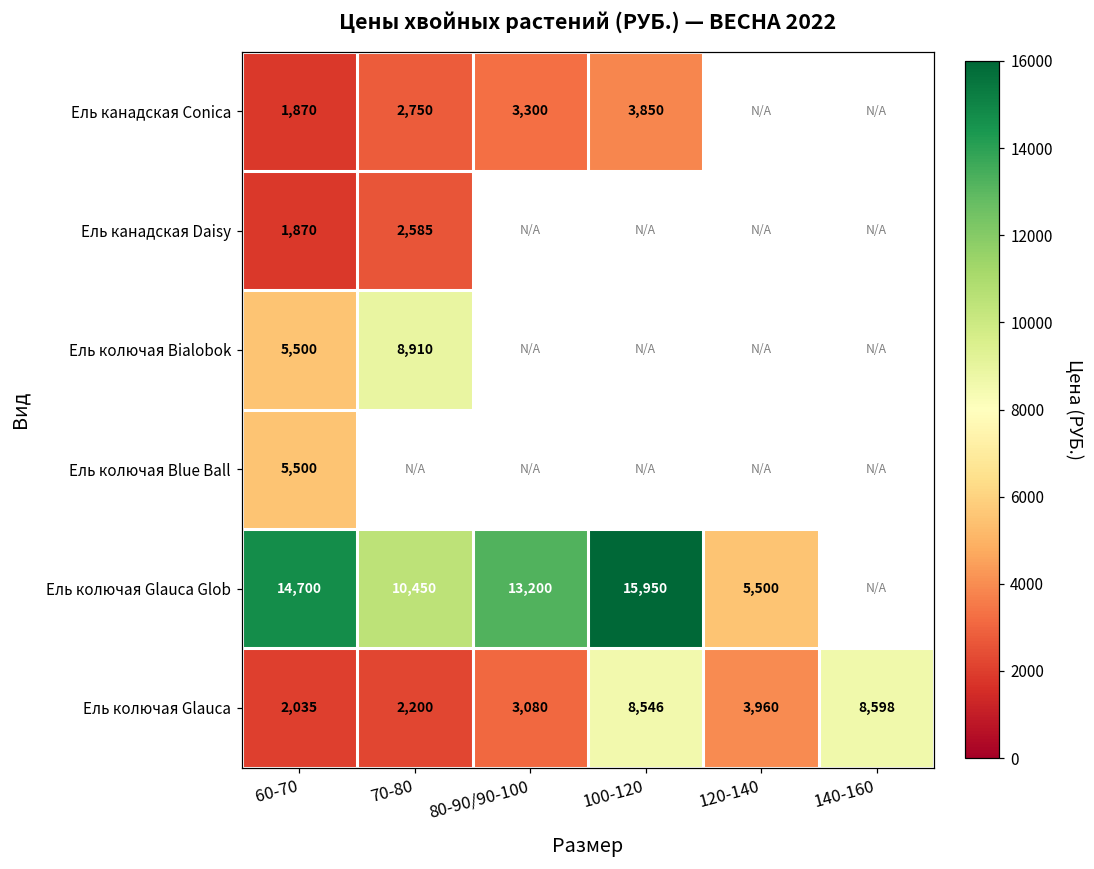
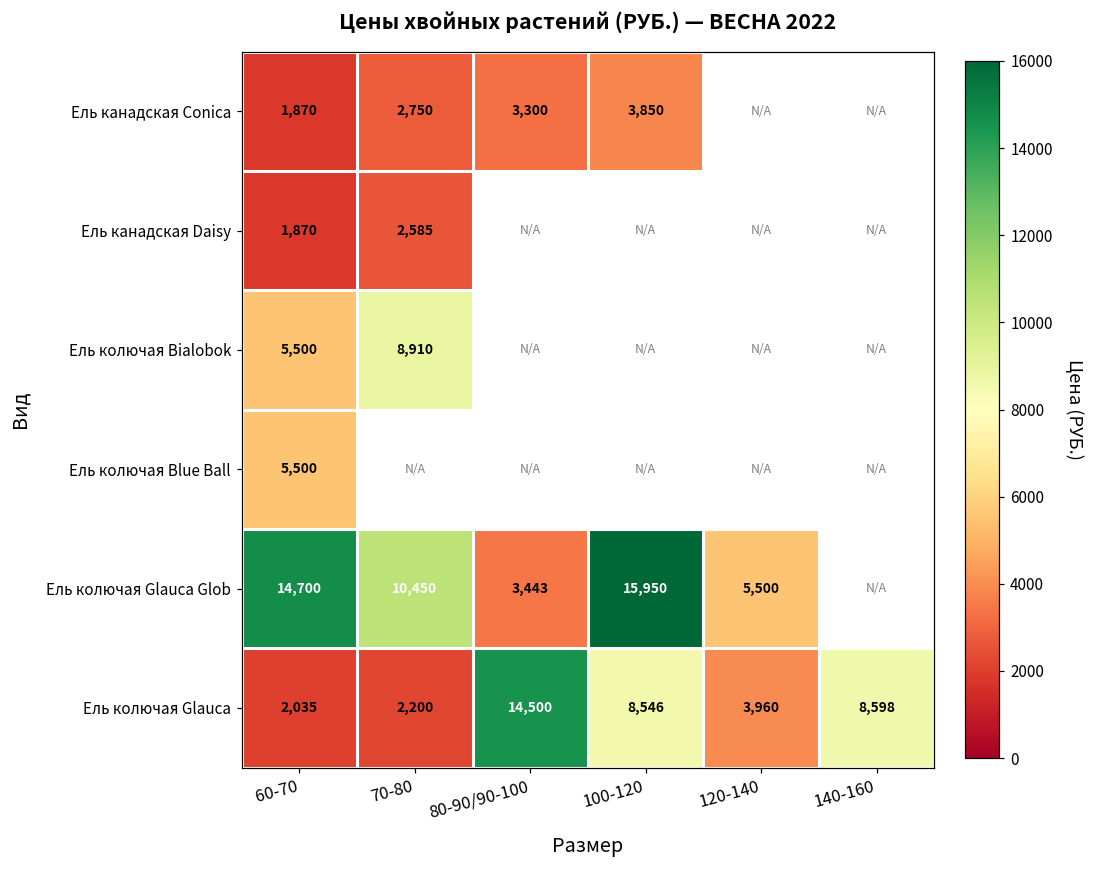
  {
    "Ель канадская Conica": {
      "60-70": "1,870",
      "70-80": "2,750",
      "80-90/90-100": "3,300",
      "100-120": "3,850"
    },
    "Ель канадская Daisy": {
      "60-70": "1,870",
      "70-80": "2,585"
    },
    "Ель колючая Bialobok": {
      "60-70": "5,500",
      "70-80": "8,910"
    },
    "Ель колючая Blue Ball": {
      "60-70": "5,500"
    },
    "Ель колючая Glauca Glob": {
      "60-70": "14,700",
      "70-80": "10,450",
-     "80-90/90-100": "13,200",
+     "80-90/90-100": "3,443",
      "100-120": "15,950",
      "120-140": "5,500"
    },
    "Ель колючая Glauca": {
      "60-70": "2,035",
      "70-80": "2,200",
-     "80-90/90-100": "3,080",
+     "80-90/90-100": "14,500",
      "100-120": "8,546",
      "120-140": "3,960",
      "140-160": "8,598"
    }
  }
